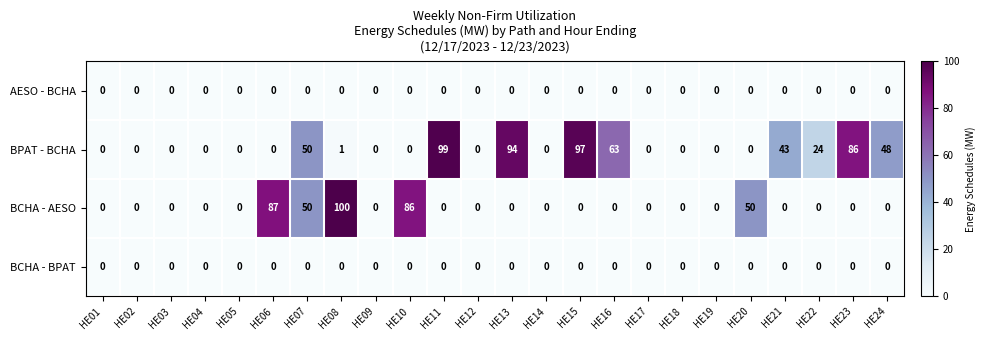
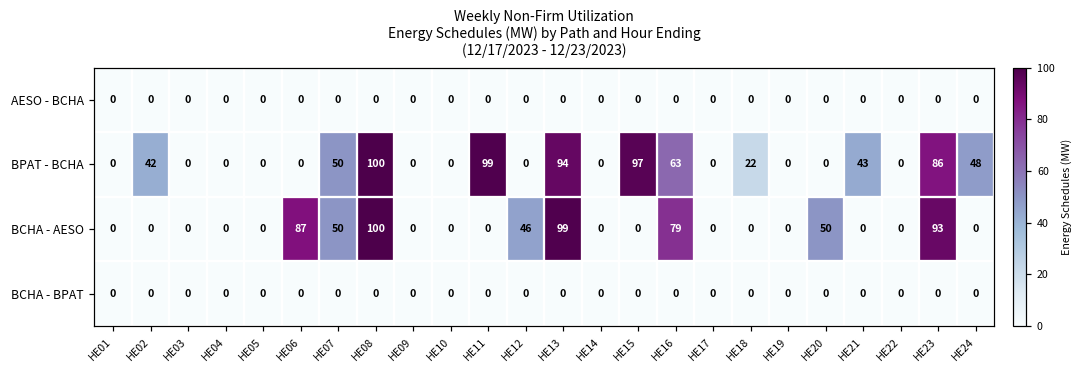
  {
    "AESO - BCHA": {
      "HE01": 0,
      "HE02": 0,
      "HE03": 0,
      "HE04": 0,
      "HE05": 0,
      "HE06": 0,
      "HE07": 0,
      "HE08": 0,
      "HE09": 0,
      "HE10": 0,
      "HE11": 0,
      "HE12": 0,
      "HE13": 0,
      "HE14": 0,
      "HE15": 0,
      "HE16": 0,
      "HE17": 0,
      "HE18": 0,
      "HE19": 0,
      "HE20": 0,
      "HE21": 0,
      "HE22": 0,
      "HE23": 0,
      "HE24": 0
    },
    "BPAT - BCHA": {
      "HE01": 0,
-     "HE02": 0,
+     "HE02": 42,
      "HE03": 0,
      "HE04": 0,
      "HE05": 0,
      "HE06": 0,
      "HE07": 50,
-     "HE08": 1,
+     "HE08": 100,
      "HE09": 0,
      "HE10": 0,
      "HE11": 99,
      "HE12": 0,
      "HE13": 94,
      "HE14": 0,
      "HE15": 97,
      "HE16": 63,
      "HE17": 0,
-     "HE18": 0,
+     "HE18": 22,
      "HE19": 0,
      "HE20": 0,
      "HE21": 43,
-     "HE22": 24,
+     "HE22": 0,
      "HE23": 86,
      "HE24": 48
    },
    "BCHA - AESO": {
      "HE01": 0,
      "HE02": 0,
      "HE03": 0,
      "HE04": 0,
      "HE05": 0,
      "HE06": 87,
      "HE07": 50,
      "HE08": 100,
      "HE09": 0,
-     "HE10": 86,
+     "HE10": 0,
      "HE11": 0,
-     "HE12": 0,
-     "HE13": 0,
+     "HE12": 46,
+     "HE13": 99,
      "HE14": 0,
      "HE15": 0,
-     "HE16": 0,
+     "HE16": 79,
      "HE17": 0,
      "HE18": 0,
      "HE19": 0,
      "HE20": 50,
      "HE21": 0,
      "HE22": 0,
-     "HE23": 0,
+     "HE23": 93,
      "HE24": 0
    },
    "BCHA - BPAT": {
      "HE01": 0,
      "HE02": 0,
      "HE03": 0,
      "HE04": 0,
      "HE05": 0,
      "HE06": 0,
      "HE07": 0,
      "HE08": 0,
      "HE09": 0,
      "HE10": 0,
      "HE11": 0,
      "HE12": 0,
      "HE13": 0,
      "HE14": 0,
      "HE15": 0,
      "HE16": 0,
      "HE17": 0,
      "HE18": 0,
      "HE19": 0,
      "HE20": 0,
      "HE21": 0,
      "HE22": 0,
      "HE23": 0,
      "HE24": 0
    }
  }
